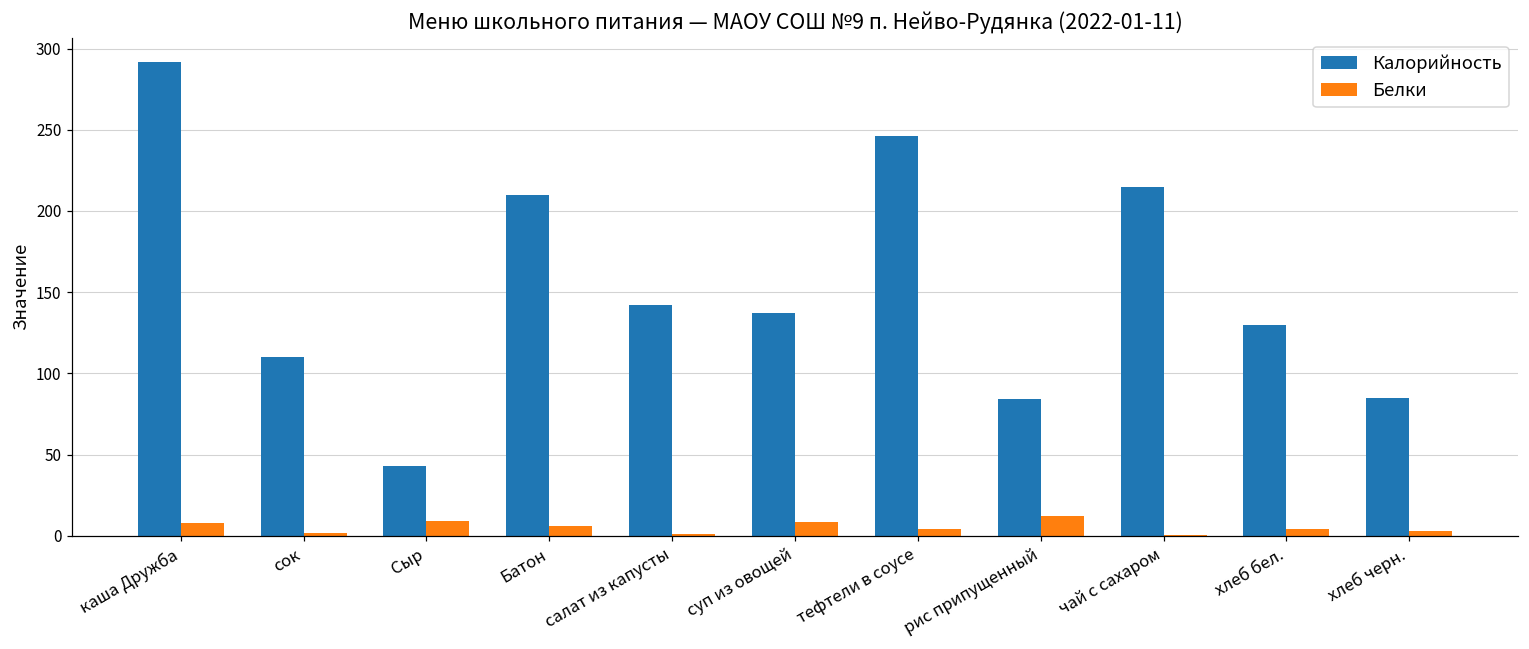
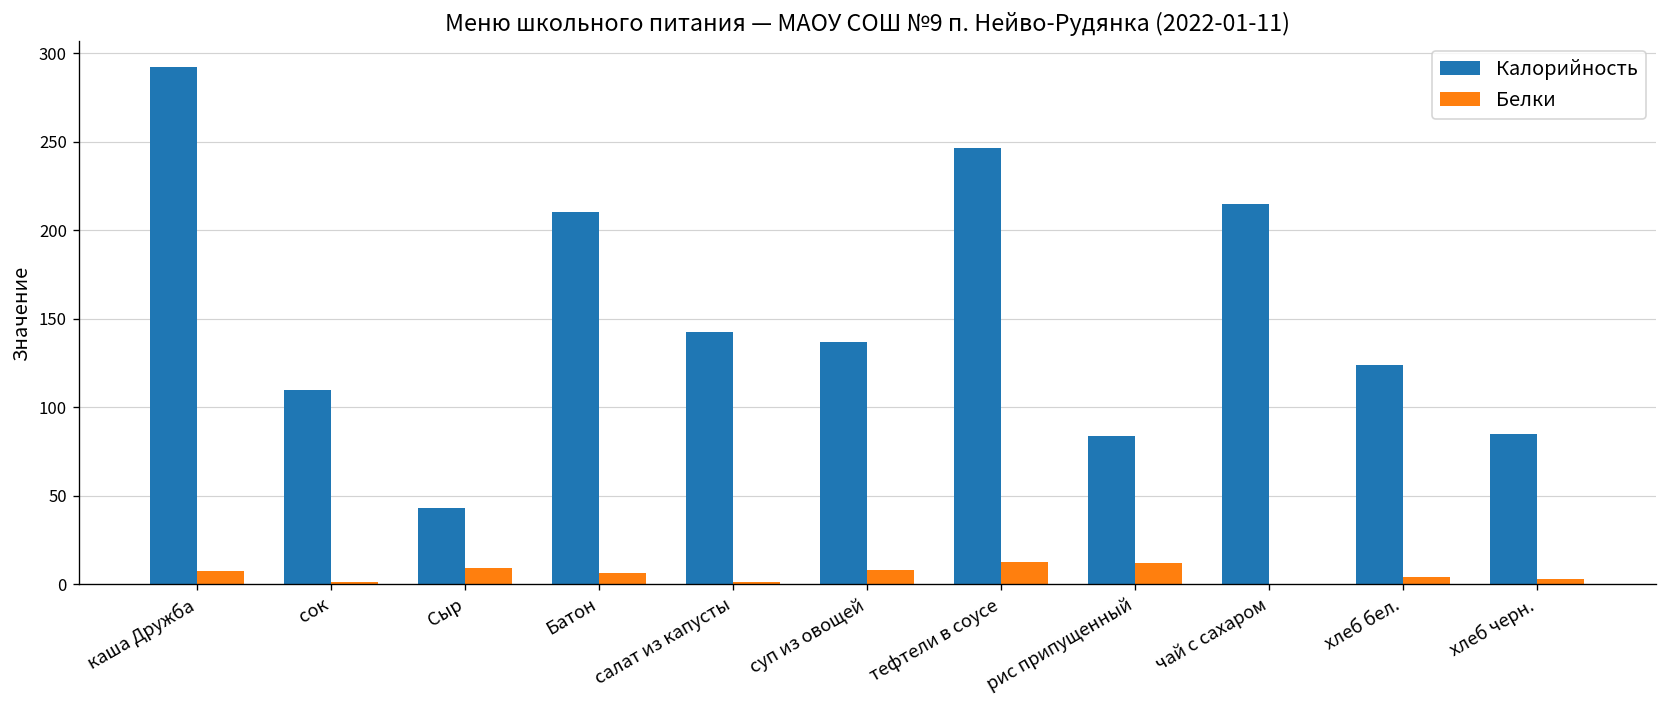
  {
    "Калорийность": {
      "каша Дружба": 292,
      "сок": 110,
      "Сыр": 43,
      "Батон": 210,
      "салат из капусты": 142,
      "суп из овощей": 137,
      "тефтели в соусе": 246,
      "рис припущенный": 84,
      "чай с сахаром": 215,
-     "хлеб бел.": 130,
+     "хлеб бел.": 124,
      "хлеб черн.": 85
    },
    "Белки": {
      "каша Дружба": 8,
      "Сыр": 9,
      "Батон": 6,
      "суп из овощей": 8,
-     "тефтели в соусе": 4,
+     "тефтели в соусе": 13,
      "рис припущенный": 12,
      "хлеб бел.": 4,
      "хлеб черн.": 3
    }
  }
